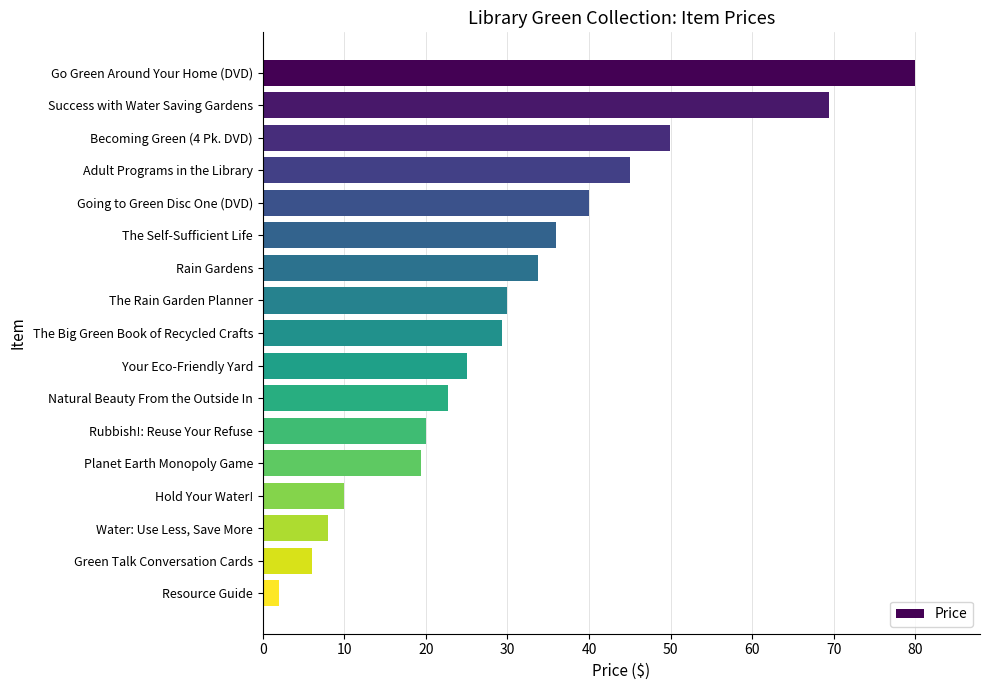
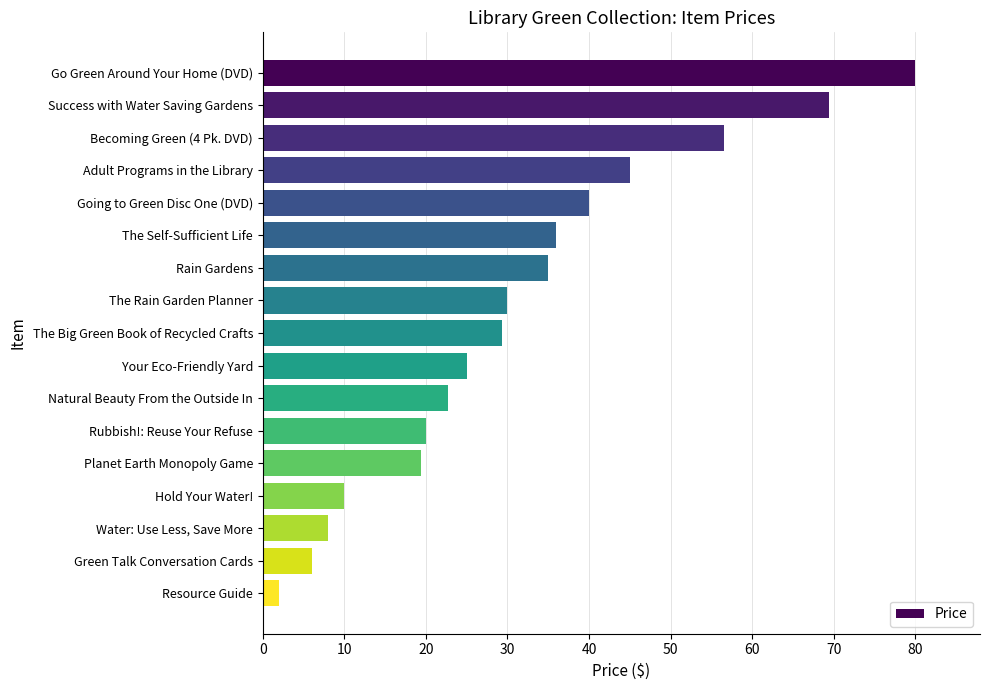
  {
    "Go Green Around Your Home (DVD)": 80,
    "Success with Water Saving Gardens": 69,
-   "Becoming Green (4 Pk. DVD)": 50,
+   "Becoming Green (4 Pk. DVD)": 57,
    "Adult Programs in the Library": 45,
    "Going to Green Disc One (DVD)": 40,
    "The Self-Sufficient Life": 36,
-   "Rain Gardens": 34,
+   "Rain Gardens": 35,
    "The Rain Garden Planner": 30,
    "The Big Green Book of Recycled Crafts": 29,
    "Your Eco-Friendly Yard": 25,
    "Natural Beauty From the Outside In": 23,
    "Rubbish!: Reuse Your Refuse": 20,
    "Planet Earth Monopoly Game": 19,
    "Hold Your Water!": 10,
    "Water: Use Less, Save More": 8,
    "Green Talk Conversation Cards": 6,
    "Resource Guide": 2
  }
